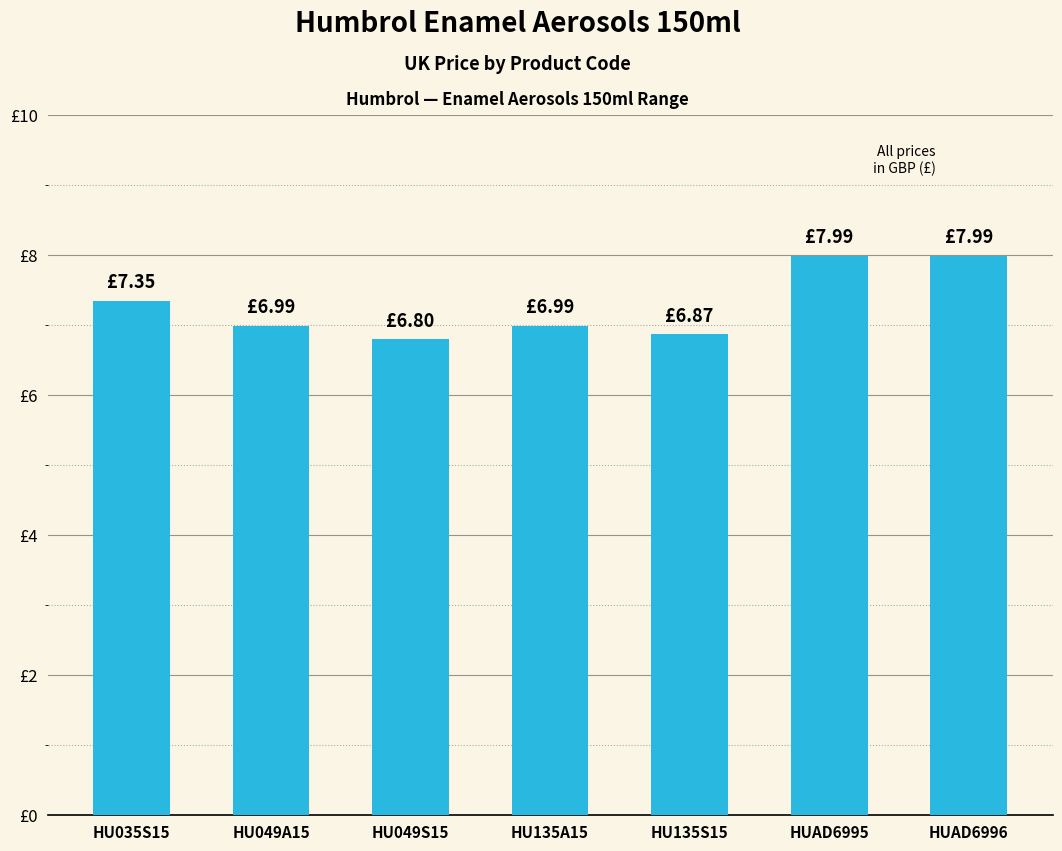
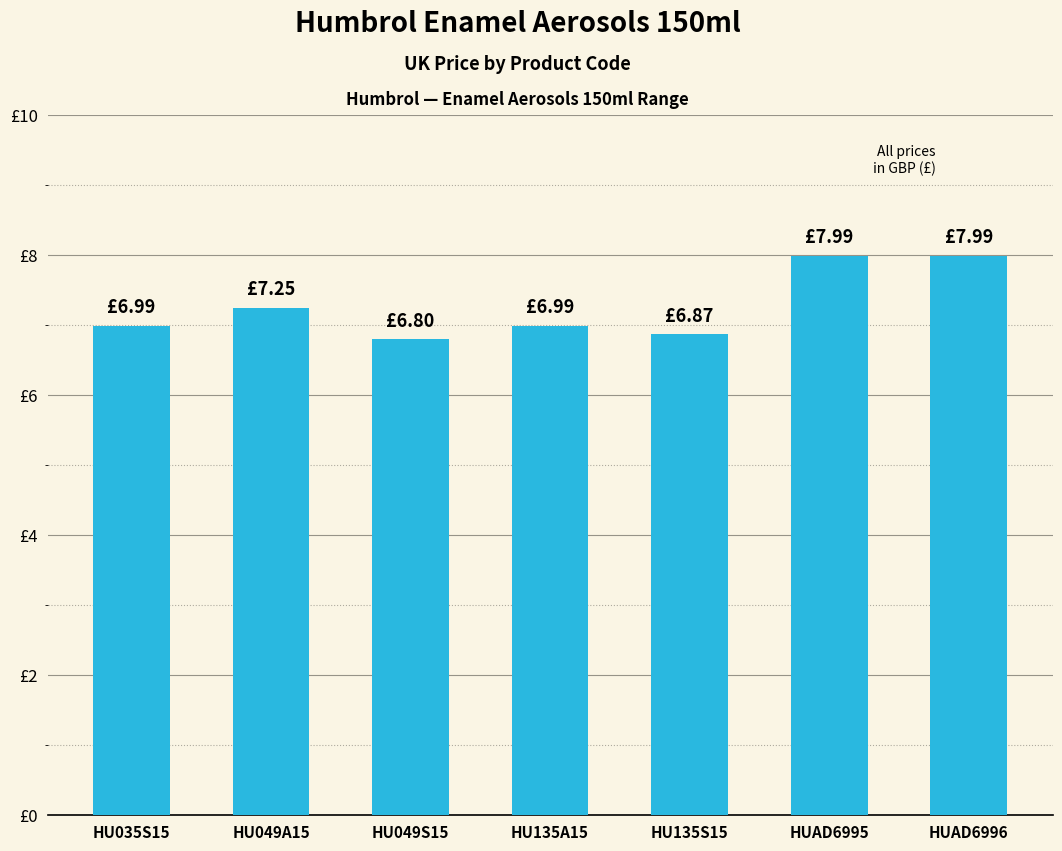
  {
-   "HU035S15": "£7.35",
-   "HU049A15": "£6.99",
+   "HU035S15": "£6.99",
+   "HU049A15": "£7.25",
    "HU049S15": "£6.80",
    "HU135A15": "£6.99",
    "HU135S15": "£6.87",
    "HUAD6995": "£7.99",
    "HUAD6996": "£7.99"
  }
